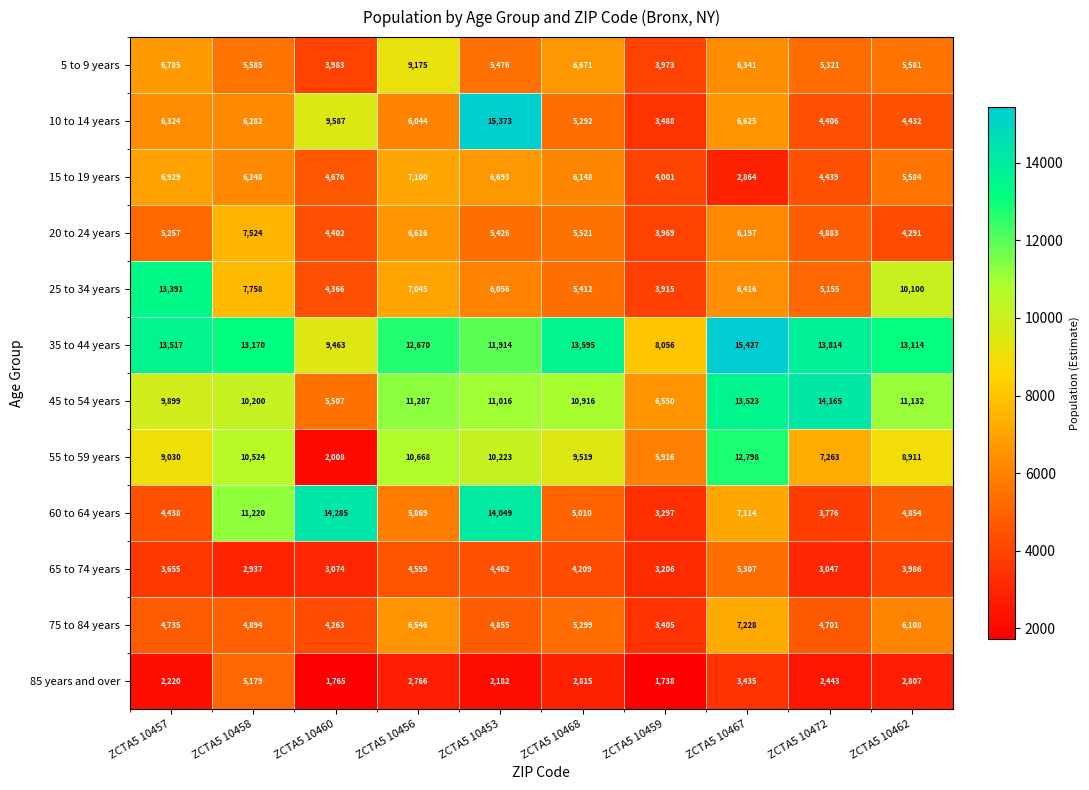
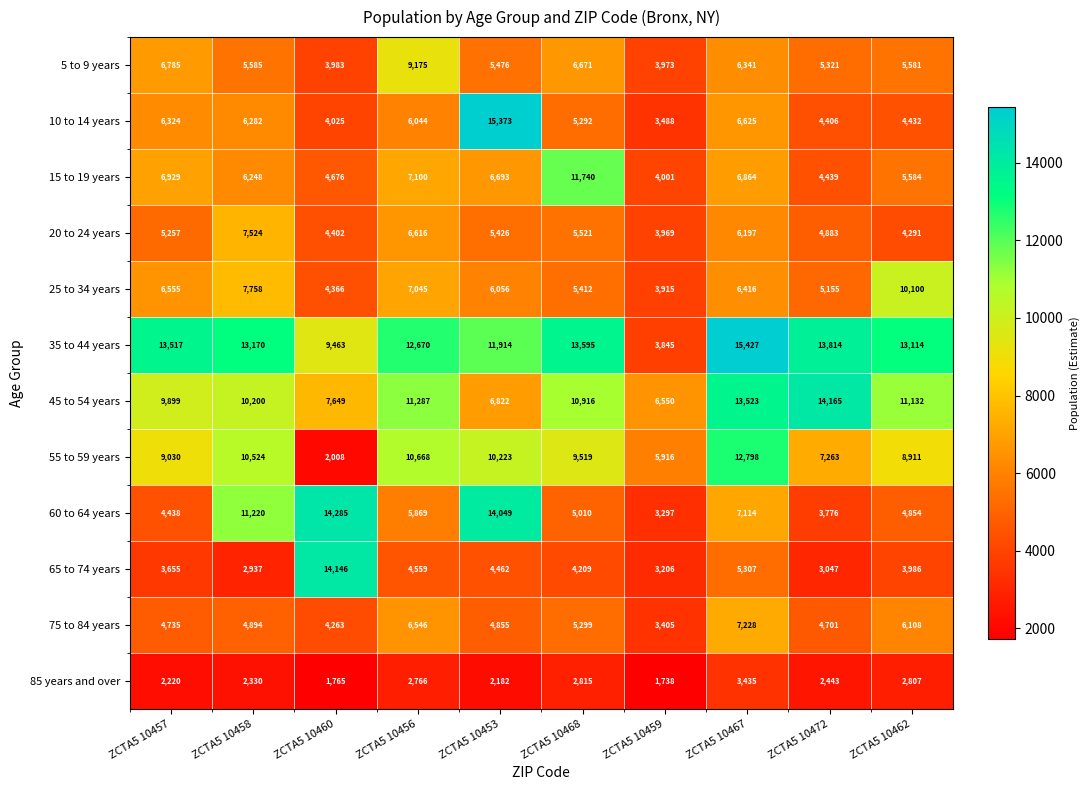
  {
    "5 to 9 years": {
      "ZCTA5 10457": "6,785",
      "ZCTA5 10458": "5,585",
      "ZCTA5 10460": "3,983",
      "ZCTA5 10456": "9,175",
      "ZCTA5 10453": "5,476",
      "ZCTA5 10468": "6,671",
      "ZCTA5 10459": "3,973",
      "ZCTA5 10467": "6,341",
      "ZCTA5 10472": "5,321",
      "ZCTA5 10462": "5,581"
    },
    "10 to 14 years": {
      "ZCTA5 10457": "6,324",
      "ZCTA5 10458": "6,282",
-     "ZCTA5 10460": "9,587",
+     "ZCTA5 10460": "4,025",
      "ZCTA5 10456": "6,044",
      "ZCTA5 10453": "15,373",
      "ZCTA5 10468": "5,292",
      "ZCTA5 10459": "3,488",
      "ZCTA5 10467": "6,625",
      "ZCTA5 10472": "4,406",
      "ZCTA5 10462": "4,432"
    },
    "15 to 19 years": {
      "ZCTA5 10457": "6,929",
      "ZCTA5 10458": "6,248",
      "ZCTA5 10460": "4,676",
      "ZCTA5 10456": "7,100",
      "ZCTA5 10453": "6,693",
-     "ZCTA5 10468": "6,148",
+     "ZCTA5 10468": "11,740",
      "ZCTA5 10459": "4,001",
-     "ZCTA5 10467": "2,864",
+     "ZCTA5 10467": "6,864",
      "ZCTA5 10472": "4,439",
      "ZCTA5 10462": "5,584"
    },
    "20 to 24 years": {
      "ZCTA5 10457": "5,257",
      "ZCTA5 10458": "7,524",
      "ZCTA5 10460": "4,402",
      "ZCTA5 10456": "6,616",
      "ZCTA5 10453": "5,426",
      "ZCTA5 10468": "5,521",
      "ZCTA5 10459": "3,969",
      "ZCTA5 10467": "6,197",
      "ZCTA5 10472": "4,883",
      "ZCTA5 10462": "4,291"
    },
    "25 to 34 years": {
-     "ZCTA5 10457": "13,391",
+     "ZCTA5 10457": "6,555",
      "ZCTA5 10458": "7,758",
      "ZCTA5 10460": "4,366",
      "ZCTA5 10456": "7,045",
      "ZCTA5 10453": "6,056",
      "ZCTA5 10468": "5,412",
      "ZCTA5 10459": "3,915",
      "ZCTA5 10467": "6,416",
      "ZCTA5 10472": "5,155",
      "ZCTA5 10462": "10,100"
    },
    "35 to 44 years": {
      "ZCTA5 10457": "13,517",
      "ZCTA5 10458": "13,170",
      "ZCTA5 10460": "9,463",
      "ZCTA5 10456": "12,670",
      "ZCTA5 10453": "11,914",
      "ZCTA5 10468": "13,595",
-     "ZCTA5 10459": "8,056",
+     "ZCTA5 10459": "3,845",
      "ZCTA5 10467": "15,427",
      "ZCTA5 10472": "13,814",
      "ZCTA5 10462": "13,114"
    },
    "45 to 54 years": {
      "ZCTA5 10457": "9,899",
      "ZCTA5 10458": "10,200",
-     "ZCTA5 10460": "5,507",
+     "ZCTA5 10460": "7,649",
      "ZCTA5 10456": "11,287",
-     "ZCTA5 10453": "11,016",
+     "ZCTA5 10453": "6,822",
      "ZCTA5 10468": "10,916",
      "ZCTA5 10459": "6,550",
      "ZCTA5 10467": "13,523",
      "ZCTA5 10472": "14,165",
      "ZCTA5 10462": "11,132"
    },
    "55 to 59 years": {
      "ZCTA5 10457": "9,030",
      "ZCTA5 10458": "10,524",
      "ZCTA5 10460": "2,008",
      "ZCTA5 10456": "10,668",
      "ZCTA5 10453": "10,223",
      "ZCTA5 10468": "9,519",
      "ZCTA5 10459": "5,916",
      "ZCTA5 10467": "12,798",
      "ZCTA5 10472": "7,263",
      "ZCTA5 10462": "8,911"
    },
    "60 to 64 years": {
      "ZCTA5 10457": "4,438",
      "ZCTA5 10458": "11,220",
      "ZCTA5 10460": "14,285",
      "ZCTA5 10456": "5,869",
      "ZCTA5 10453": "14,049",
      "ZCTA5 10468": "5,010",
      "ZCTA5 10459": "3,297",
      "ZCTA5 10467": "7,114",
      "ZCTA5 10472": "3,776",
      "ZCTA5 10462": "4,854"
    },
    "65 to 74 years": {
      "ZCTA5 10457": "3,655",
      "ZCTA5 10458": "2,937",
-     "ZCTA5 10460": "3,074",
+     "ZCTA5 10460": "14,146",
      "ZCTA5 10456": "4,559",
      "ZCTA5 10453": "4,462",
      "ZCTA5 10468": "4,209",
      "ZCTA5 10459": "3,206",
      "ZCTA5 10467": "5,307",
      "ZCTA5 10472": "3,047",
      "ZCTA5 10462": "3,986"
    },
    "75 to 84 years": {
      "ZCTA5 10457": "4,735",
      "ZCTA5 10458": "4,894",
      "ZCTA5 10460": "4,263",
      "ZCTA5 10456": "6,546",
      "ZCTA5 10453": "4,855",
      "ZCTA5 10468": "5,299",
      "ZCTA5 10459": "3,405",
      "ZCTA5 10467": "7,228",
      "ZCTA5 10472": "4,701",
      "ZCTA5 10462": "6,108"
    },
    "85 years and over": {
      "ZCTA5 10457": "2,220",
-     "ZCTA5 10458": "5,179",
+     "ZCTA5 10458": "2,330",
      "ZCTA5 10460": "1,765",
      "ZCTA5 10456": "2,766",
      "ZCTA5 10453": "2,182",
      "ZCTA5 10468": "2,815",
      "ZCTA5 10459": "1,738",
      "ZCTA5 10467": "3,435",
      "ZCTA5 10472": "2,443",
      "ZCTA5 10462": "2,807"
    }
  }
